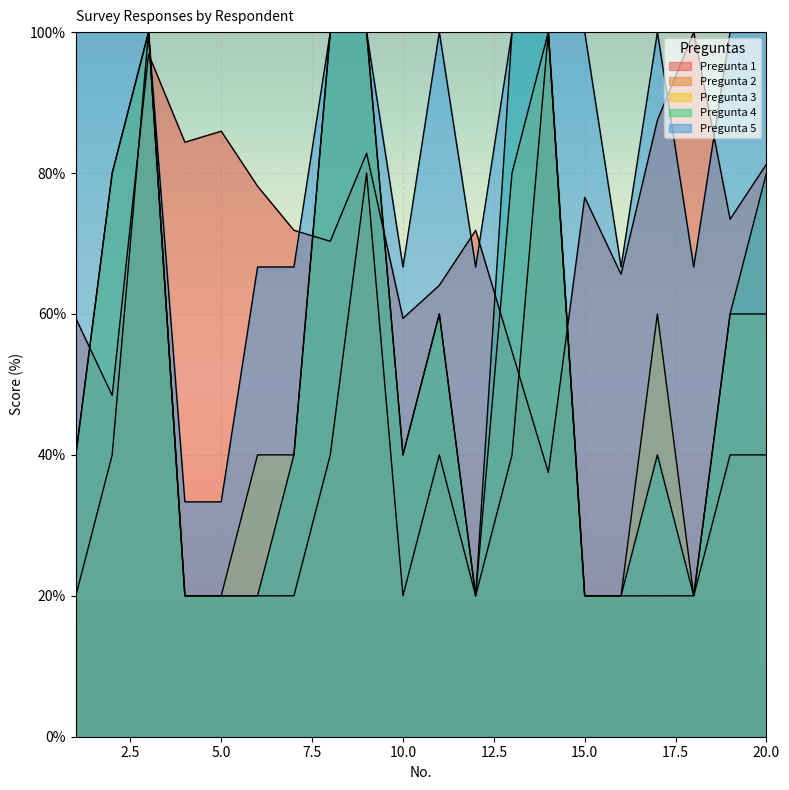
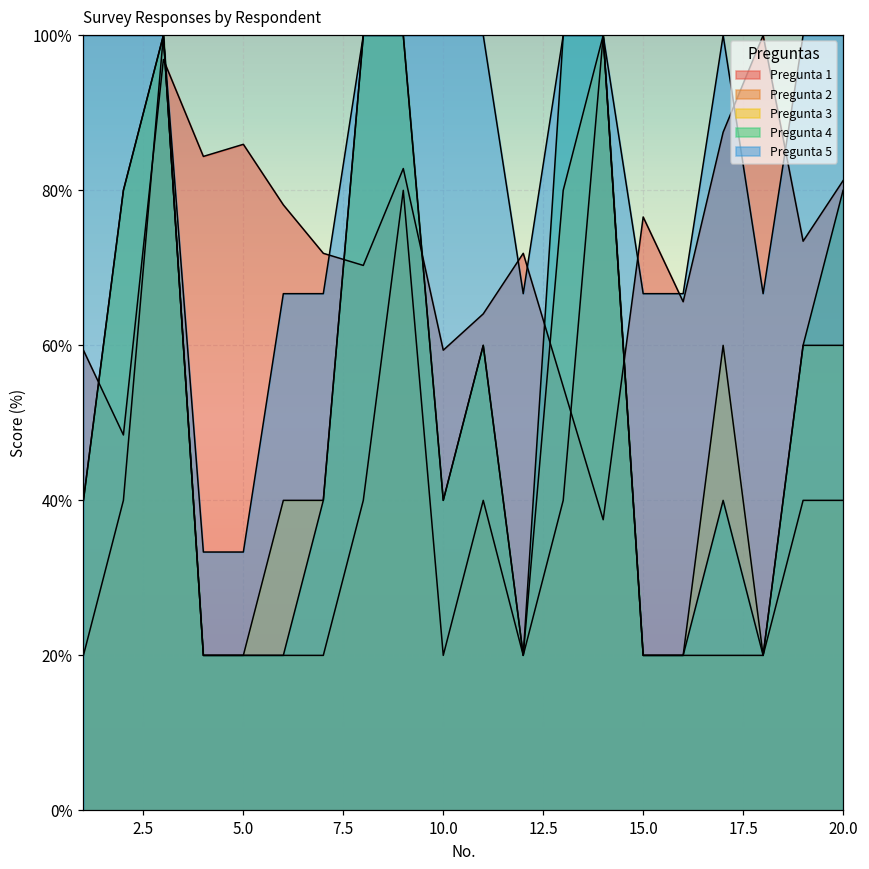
  {
    "Pregunta 4": {
      "20.0": "80%"
    },
    "Pregunta 5": {
      "5.0": "33%",
-     "10.0": "67%",
-     "15.0": "100%",
+     "10.0": "100%",
+     "15.0": "67%",
      "20.0": "100%"
    }
  }
